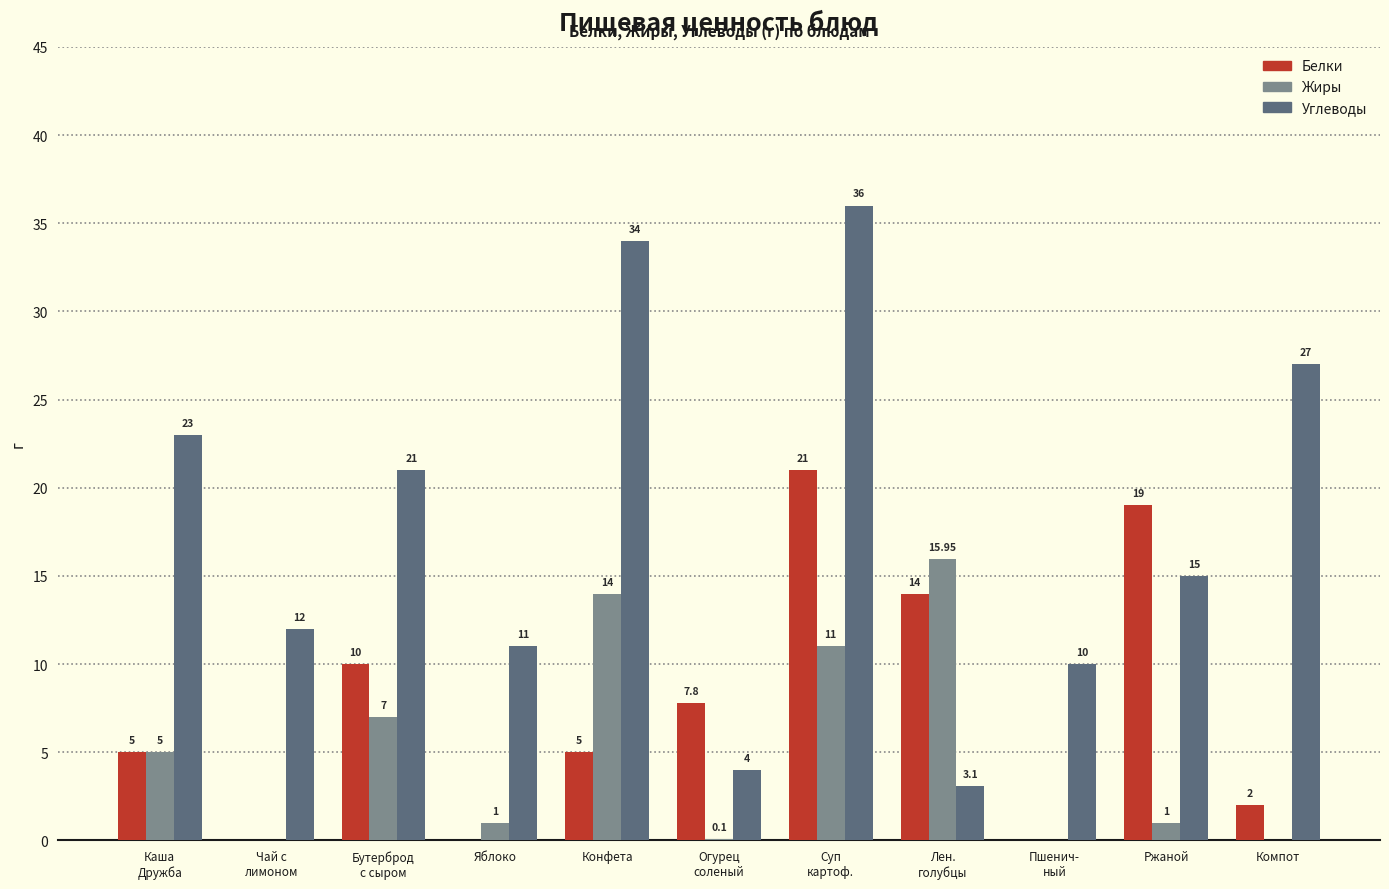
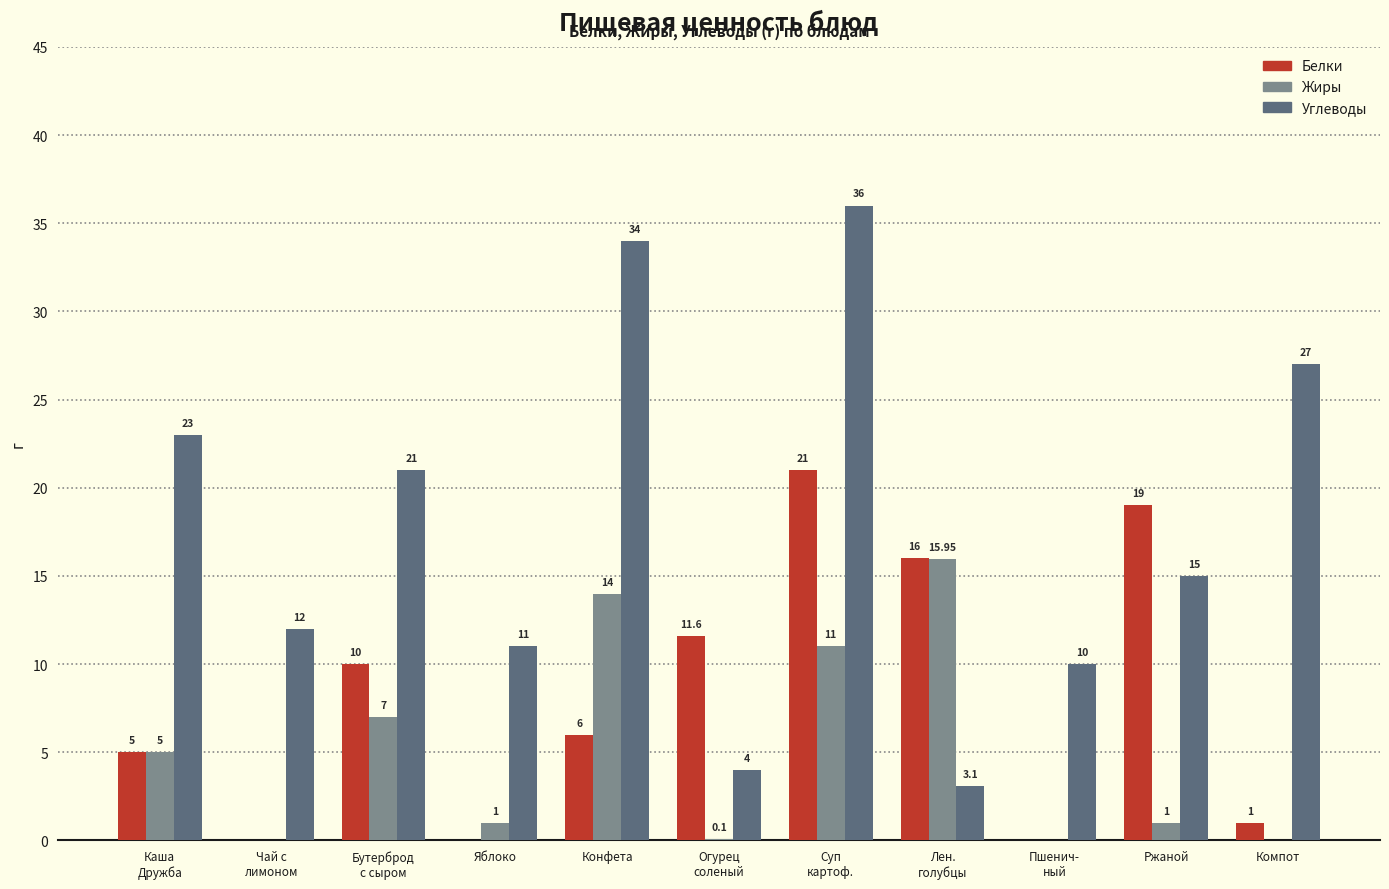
  {
    "Белки": {
      "Каша Дружба": 5,
      "Бутерброд с сыром": 10,
-     "Конфета": 5,
-     "Огурец соленый": 7.8,
+     "Конфета": 6,
+     "Огурец соленый": 11.6,
      "Суп картоф.": 21,
-     "Лен. голубцы": 14,
+     "Лен. голубцы": 16,
      "Ржаной": 19,
-     "Компот": 2
+     "Компот": 1
    }
  }
